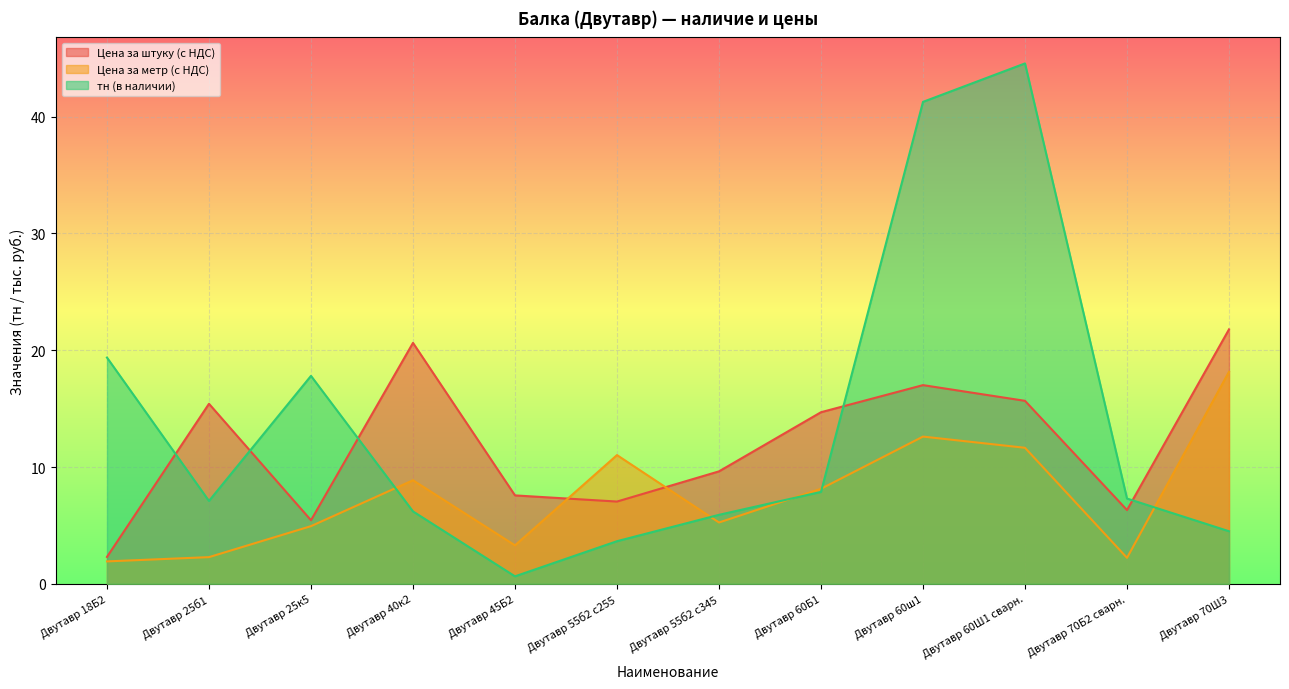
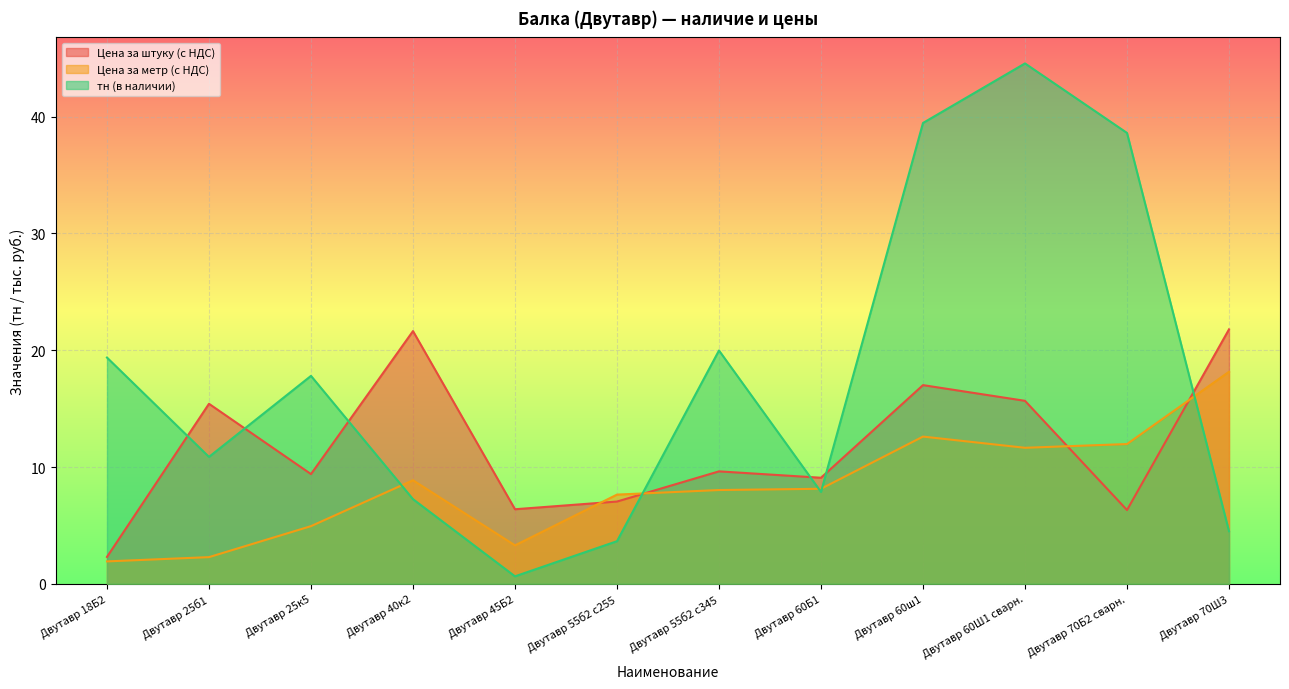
  {
    "Цена за штуку (с НДС)": {
      "Двутавр 18Б2": 2.3,
      "Двутавр 25б1": 15.4,
-     "Двутавр 25к5": 5.4,
-     "Двутавр 40к2": 20.6,
-     "Двутавр 45Б2": 7.6,
+     "Двутавр 25к5": 9.4,
+     "Двутавр 40к2": 21.6,
+     "Двутавр 45Б2": 6.4,
      "Двутавр 55б2 с255": 7.0,
      "Двутавр 55б2 с345": 9.6,
-     "Двутавр 60Б1": 14.7,
+     "Двутавр 60Б1": 9.1,
      "Двутавр 60ш1": 17.0,
      "Двутавр 60Ш1 сварн.": 15.7,
      "Двутавр 70Б2 сварн.": 6.3,
      "Двутавр 70Ш3": 21.8
    },
    "Цена за метр (с НДС)": {
      "Двутавр 18Б2": 1.9,
      "Двутавр 25б1": 2.3,
      "Двутавр 25к5": 4.9,
      "Двутавр 40к2": 8.9,
      "Двутавр 45Б2": 3.3,
-     "Двутавр 55б2 с255": 11.0,
-     "Двутавр 55б2 с345": 5.3,
+     "Двутавр 55б2 с255": 7.6,
+     "Двутавр 55б2 с345": 8.0,
      "Двутавр 60Б1": 8.1,
      "Двутавр 60ш1": 12.6,
      "Двутавр 60Ш1 сварн.": 11.6,
-     "Двутавр 70Б2 сварн.": 2.2,
+     "Двутавр 70Б2 сварн.": 12.0,
      "Двутавр 70Ш3": 18.2
    },
    "тн (в наличии)": {
      "Двутавр 18Б2": 19.4,
-     "Двутавр 25б1": 7.1,
+     "Двутавр 25б1": 10.9,
      "Двутавр 25к5": 17.8,
-     "Двутавр 40к2": 6.2,
+     "Двутавр 40к2": 7.2,
      "Двутавр 45Б2": 0.6,
      "Двутавр 55б2 с255": 3.6,
-     "Двутавр 55б2 с345": 5.9,
+     "Двутавр 55б2 с345": 20.0,
      "Двутавр 60Б1": 7.9,
-     "Двутавр 60ш1": 41.3,
+     "Двутавр 60ш1": 39.5,
      "Двутавр 60Ш1 сварн.": 44.6,
-     "Двутавр 70Б2 сварн.": 7.3,
+     "Двутавр 70Б2 сварн.": 38.6,
      "Двутавр 70Ш3": 4.5
    }
  }
